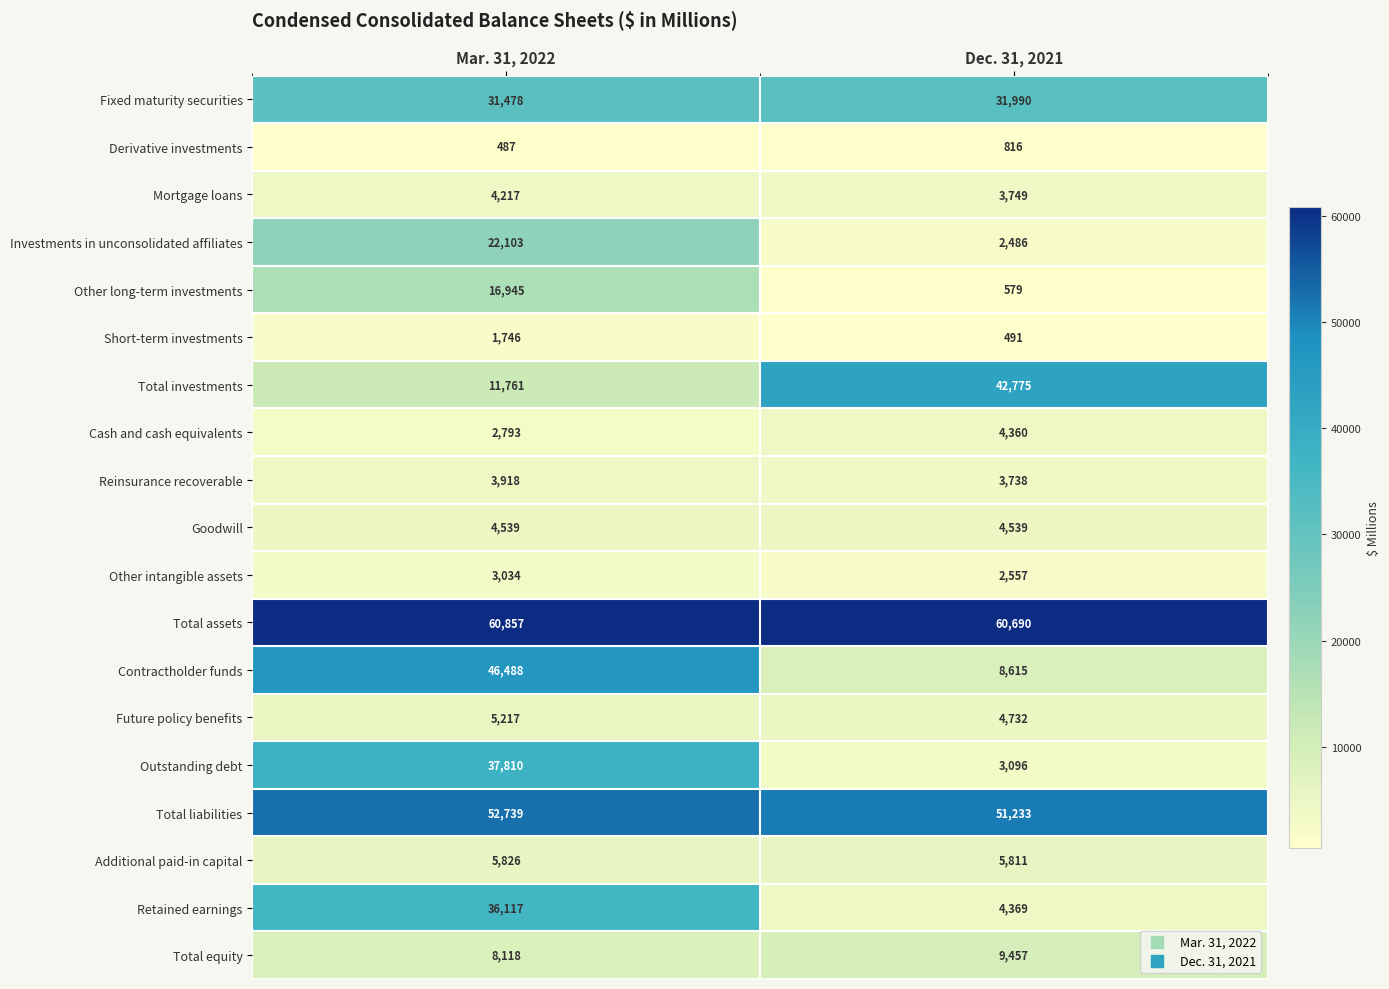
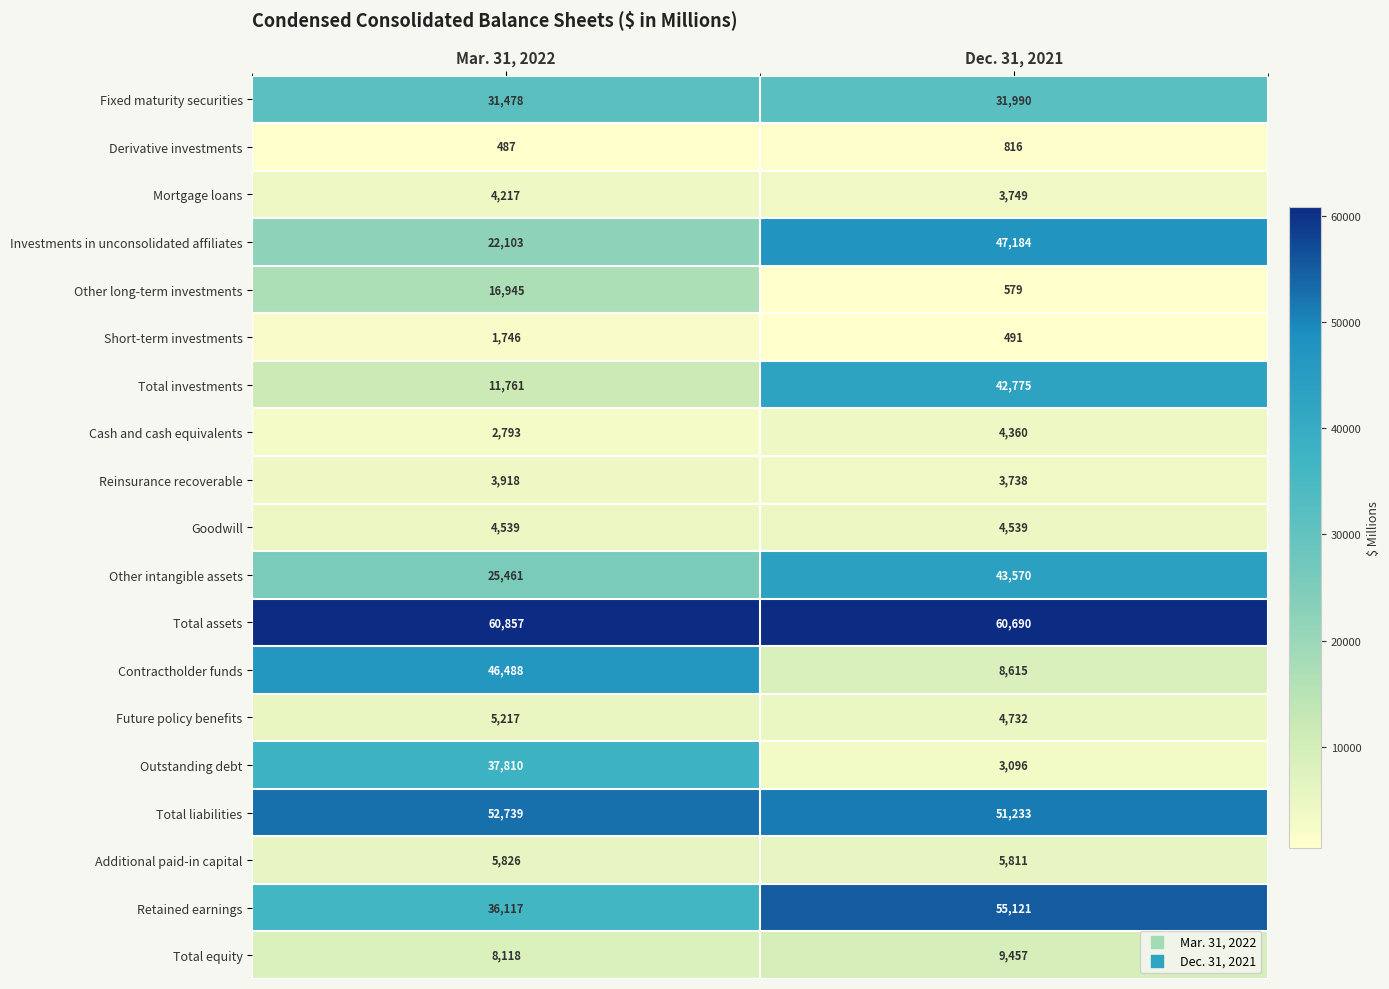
  {
    "Fixed maturity securities": {
      "Mar. 31, 2022": "31,478",
      "Dec. 31, 2021": "31,990"
    },
    "Derivative investments": {
      "Mar. 31, 2022": "487",
      "Dec. 31, 2021": "816"
    },
    "Mortgage loans": {
      "Mar. 31, 2022": "4,217",
      "Dec. 31, 2021": "3,749"
    },
    "Investments in unconsolidated affiliates": {
      "Mar. 31, 2022": "22,103",
-     "Dec. 31, 2021": "2,486"
+     "Dec. 31, 2021": "47,184"
    },
    "Other long-term investments": {
      "Mar. 31, 2022": "16,945",
      "Dec. 31, 2021": "579"
    },
    "Short-term investments": {
      "Mar. 31, 2022": "1,746",
      "Dec. 31, 2021": "491"
    },
    "Total investments": {
      "Mar. 31, 2022": "11,761",
      "Dec. 31, 2021": "42,775"
    },
    "Cash and cash equivalents": {
      "Mar. 31, 2022": "2,793",
      "Dec. 31, 2021": "4,360"
    },
    "Reinsurance recoverable": {
      "Mar. 31, 2022": "3,918",
      "Dec. 31, 2021": "3,738"
    },
    "Goodwill": {
      "Mar. 31, 2022": "4,539",
      "Dec. 31, 2021": "4,539"
    },
    "Other intangible assets": {
-     "Mar. 31, 2022": "3,034",
-     "Dec. 31, 2021": "2,557"
+     "Mar. 31, 2022": "25,461",
+     "Dec. 31, 2021": "43,570"
    },
    "Total assets": {
      "Mar. 31, 2022": "60,857",
      "Dec. 31, 2021": "60,690"
    },
    "Contractholder funds": {
      "Mar. 31, 2022": "46,488",
      "Dec. 31, 2021": "8,615"
    },
    "Future policy benefits": {
      "Mar. 31, 2022": "5,217",
      "Dec. 31, 2021": "4,732"
    },
    "Outstanding debt": {
      "Mar. 31, 2022": "37,810",
      "Dec. 31, 2021": "3,096"
    },
    "Total liabilities": {
      "Mar. 31, 2022": "52,739",
      "Dec. 31, 2021": "51,233"
    },
    "Additional paid-in capital": {
      "Mar. 31, 2022": "5,826",
      "Dec. 31, 2021": "5,811"
    },
    "Retained earnings": {
      "Mar. 31, 2022": "36,117",
-     "Dec. 31, 2021": "4,369"
+     "Dec. 31, 2021": "55,121"
    },
    "Total equity": {
      "Mar. 31, 2022": "8,118",
      "Dec. 31, 2021": "9,457"
    }
  }
